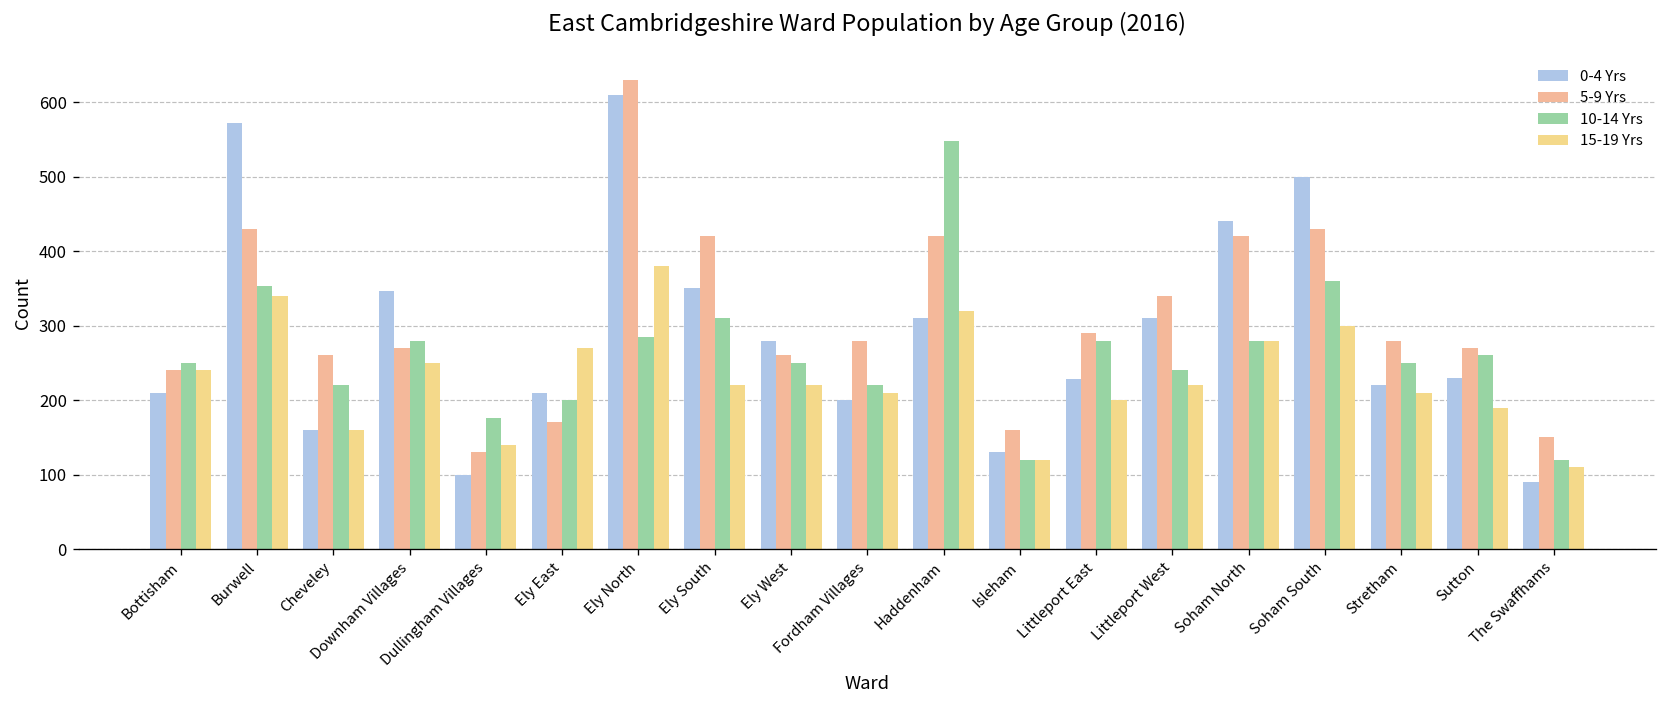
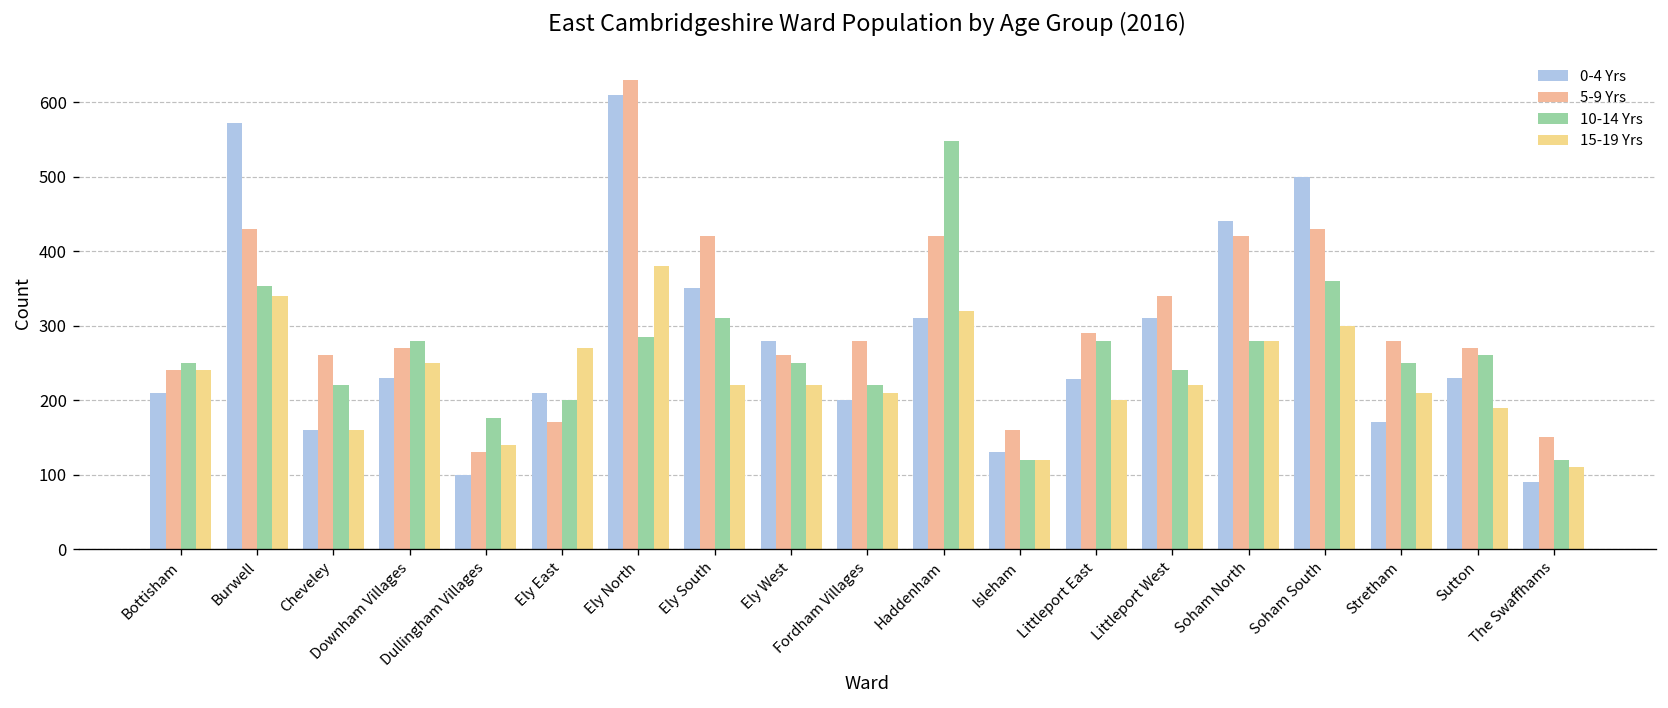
  {
    "0-4 Yrs": {
      "Bottisham": 210,
      "Burwell": 570,
      "Cheveley": 160,
-     "Downham Villages": 350,
+     "Downham Villages": 230,
      "Dullingham Villages": 100,
      "Ely East": 210,
      "Ely North": 610,
      "Ely South": 350,
      "Ely West": 280,
      "Fordham Villages": 200,
      "Haddenham": 310,
      "Isleham": 130,
      "Littleport East": 230,
      "Littleport West": 310,
      "Soham North": 440,
      "Soham South": 500,
-     "Stretham": 220,
+     "Stretham": 170,
      "Sutton": 230,
      "The Swaffhams": 90
    },
    "10-14 Yrs": {
      "Bottisham": 250,
      "Burwell": 350,
      "Cheveley": 220,
      "Downham Villages": 280,
      "Dullingham Villages": 180,
      "Ely East": 200,
      "Ely North": 290,
      "Ely South": 310,
      "Ely West": 250,
      "Fordham Villages": 220,
      "Haddenham": 550,
      "Isleham": 120,
      "Littleport East": 280,
      "Littleport West": 240,
      "Soham North": 280,
      "Soham South": 360,
      "Stretham": 250,
      "Sutton": 260,
      "The Swaffhams": 120
    }
  }
